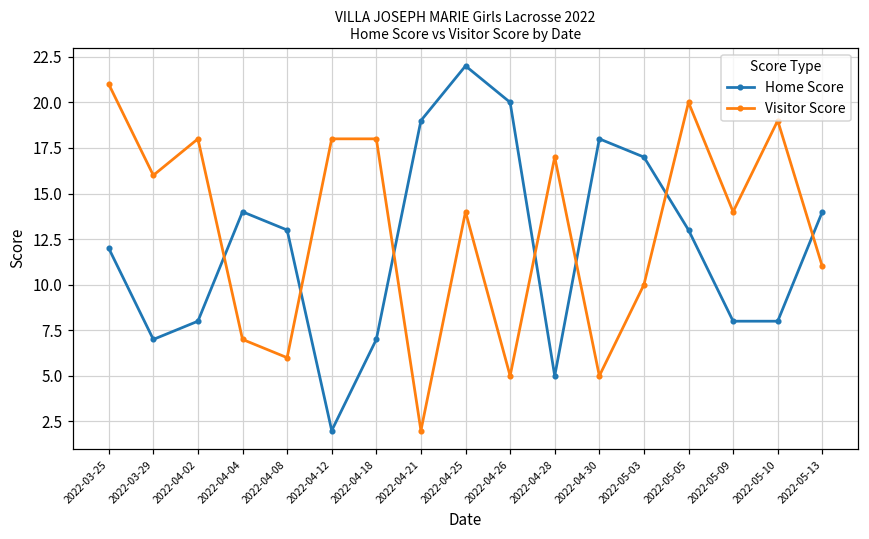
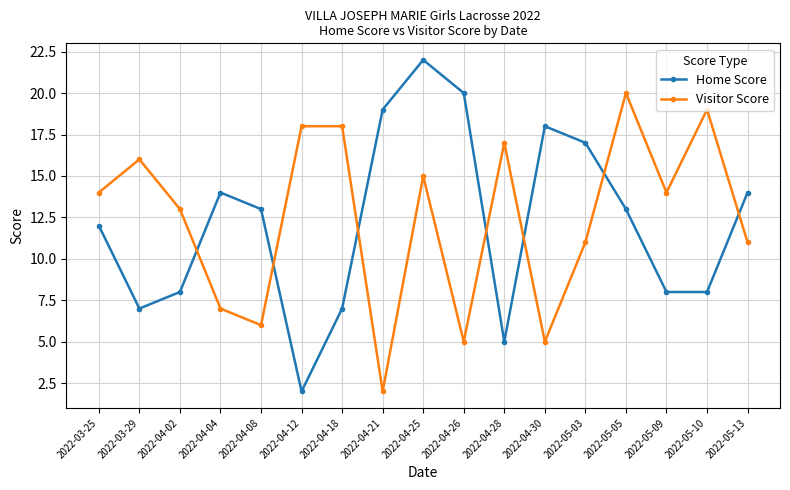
  {
    "Home Score": {
      "2022-03-25": 12,
      "2022-03-29": 7,
      "2022-04-02": 8,
      "2022-04-04": 14,
      "2022-04-08": 13,
      "2022-04-12": 2,
      "2022-04-18": 7,
      "2022-04-21": 19,
      "2022-04-25": 22,
      "2022-04-26": 20,
      "2022-04-28": 5,
      "2022-04-30": 18,
      "2022-05-03": 17,
      "2022-05-05": 13,
      "2022-05-09": 8,
      "2022-05-10": 8,
      "2022-05-13": 14
    },
    "Visitor Score": {
-     "2022-03-25": 21,
+     "2022-03-25": 14,
      "2022-03-29": 16,
-     "2022-04-02": 18,
+     "2022-04-02": 13,
      "2022-04-04": 7,
      "2022-04-08": 6,
      "2022-04-12": 18,
      "2022-04-18": 18,
      "2022-04-21": 2,
-     "2022-04-25": 14,
+     "2022-04-25": 15,
      "2022-04-26": 5,
      "2022-04-28": 17,
      "2022-04-30": 5,
-     "2022-05-03": 10,
+     "2022-05-03": 11,
      "2022-05-05": 20,
      "2022-05-09": 14,
      "2022-05-13": 11
    }
  }
